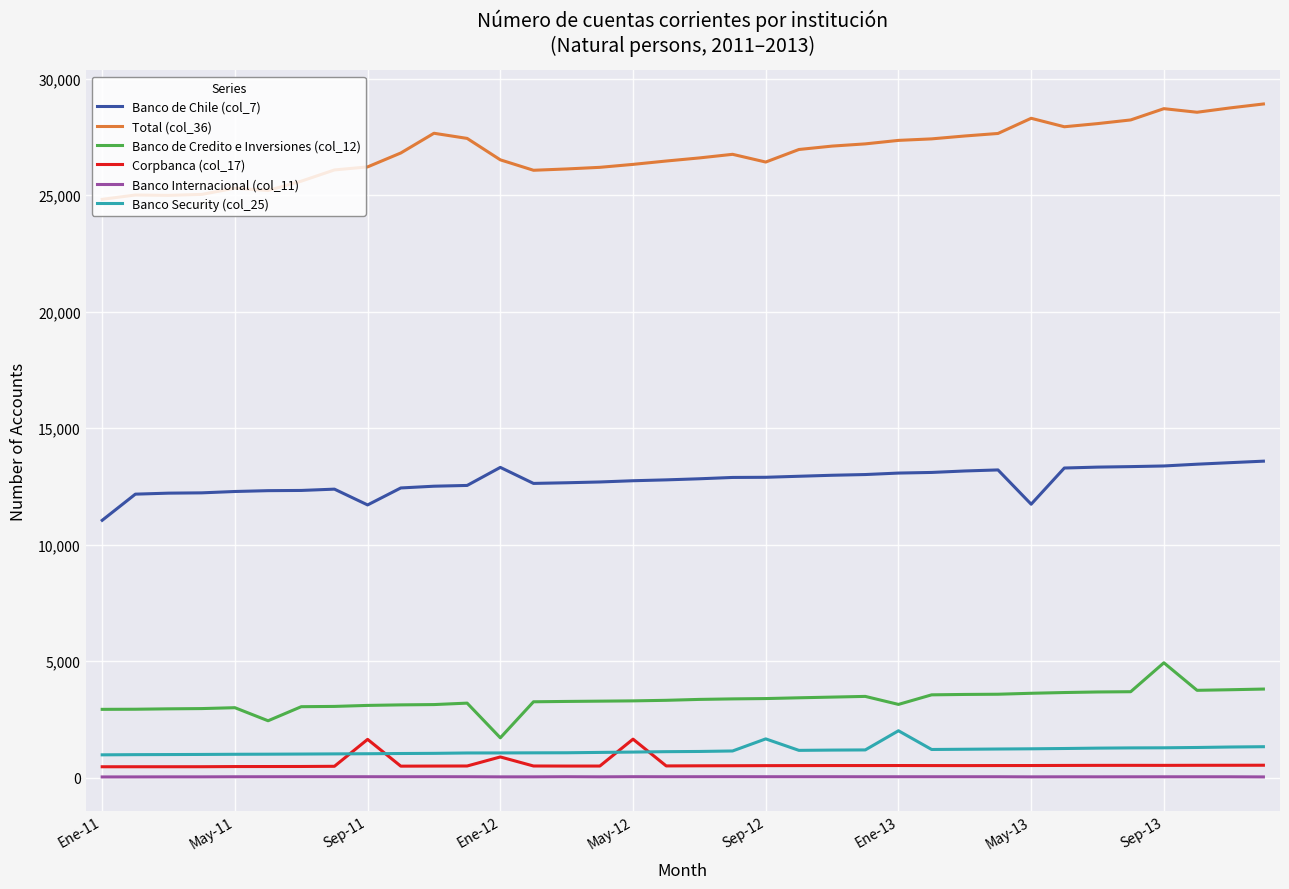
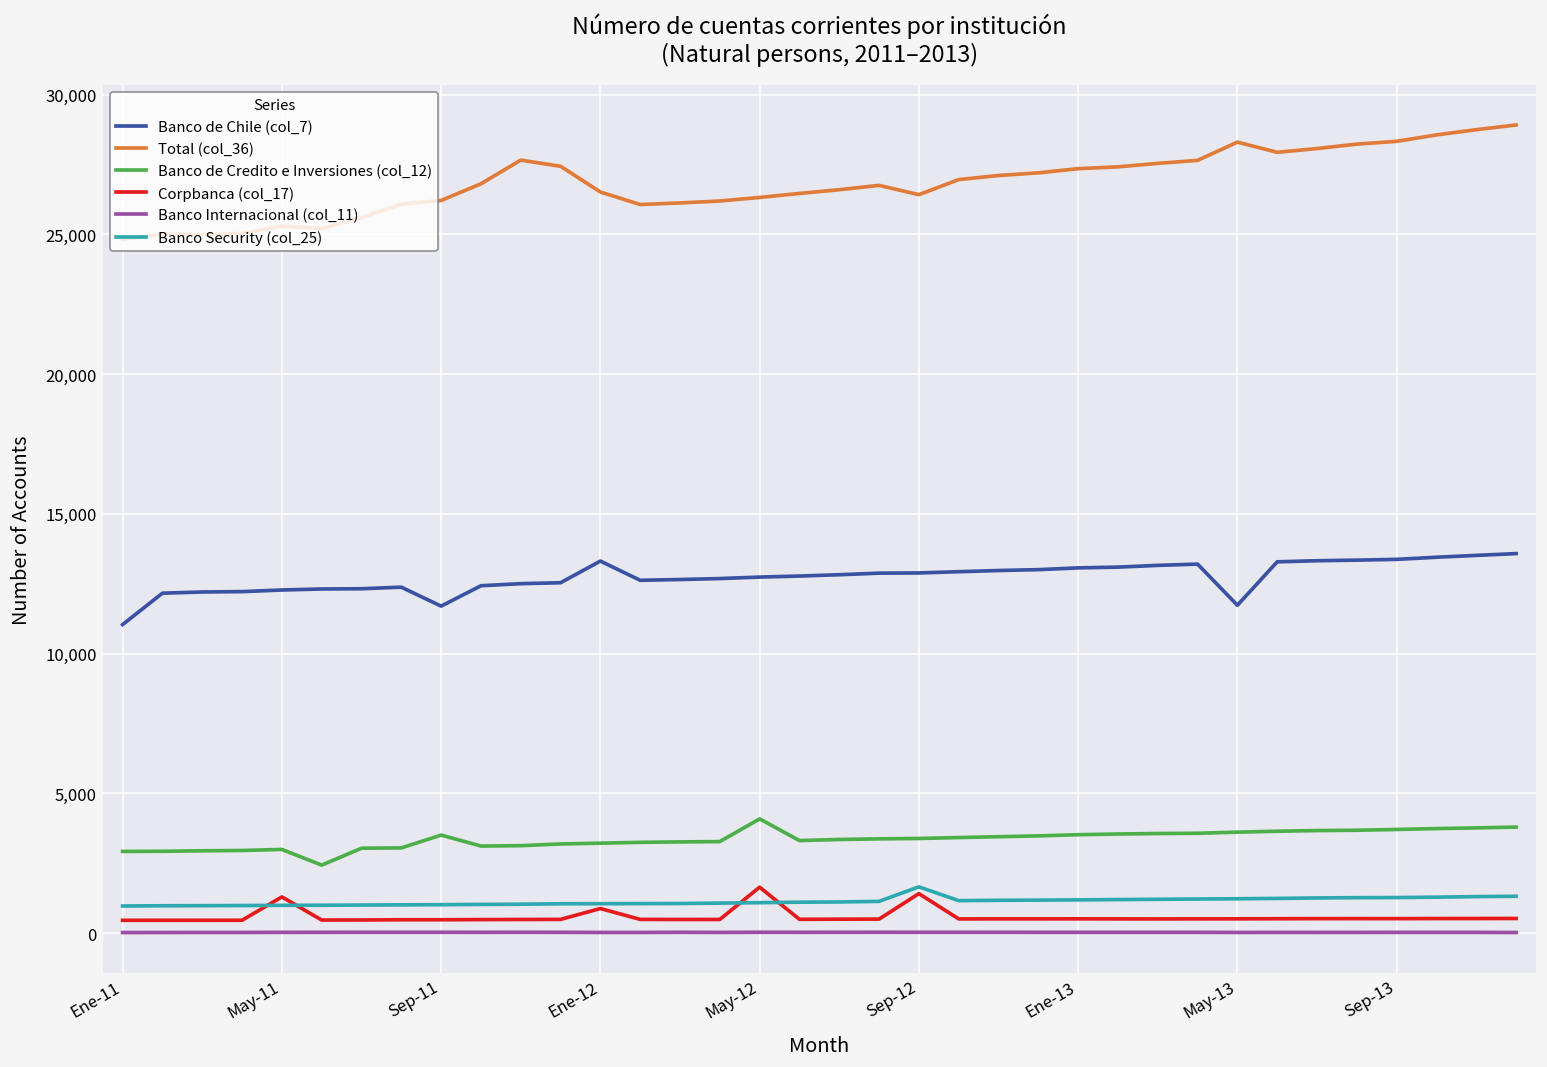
  {
    "Banco de Chile (col_7)": {
      "Ene-11": "11,000",
      "May-11": "12,300",
      "Sep-11": "11,700",
      "Ene-12": "13,300",
      "May-12": "12,700",
      "Sep-12": "12,900",
      "Ene-13": "13,100",
      "May-13": "11,700",
      "Sep-13": "13,400"
    },
    "Total (col_36)": {
      "Sep-11": "26,200",
      "Ene-12": "26,500",
      "May-12": "26,300",
      "Sep-12": "26,400",
      "Ene-13": "27,400",
      "May-13": "28,300",
-     "Sep-13": "28,700"
+     "Sep-13": "28,300"
    },
    "Banco de Credito e Inversiones (col_12)": {
      "Ene-11": "2,900",
      "May-11": "3,000",
-     "Sep-11": "3,100",
-     "Ene-12": "1,700",
-     "May-12": "3,300",
+     "Sep-11": "3,500",
+     "Ene-12": "3,200",
+     "May-12": "4,100",
      "Sep-12": "3,400",
-     "Ene-13": "3,100",
+     "Ene-13": "3,500",
      "May-13": "3,600",
-     "Sep-13": "4,900"
+     "Sep-13": "3,700"
    },
    "Corpbanca (col_17)": {
      "Ene-11": "500",
-     "May-11": "500",
-     "Sep-11": "1,600",
+     "May-11": "1,300",
+     "Sep-11": "500",
      "Ene-12": "900",
      "May-12": "1,600",
-     "Sep-12": "500",
+     "Sep-12": "1,400",
      "Ene-13": "500",
      "May-13": "500",
      "Sep-13": "500"
    },
    "Banco Internacional (col_11)": {
      "Ene-11": "0",
      "May-11": "0",
      "Sep-11": "0",
      "Ene-12": "0",
      "May-12": "0",
      "Sep-12": "0",
      "Ene-13": "0",
      "May-13": "0",
      "Sep-13": "0"
    },
    "Banco Security (col_25)": {
      "Ene-11": "1,000",
      "May-11": "1,000",
      "Sep-11": "1,000",
      "Ene-12": "1,100",
      "May-12": "1,100",
      "Sep-12": "1,700",
-     "Ene-13": "2,000",
+     "Ene-13": "1,200",
      "May-13": "1,200",
      "Sep-13": "1,300"
    }
  }
